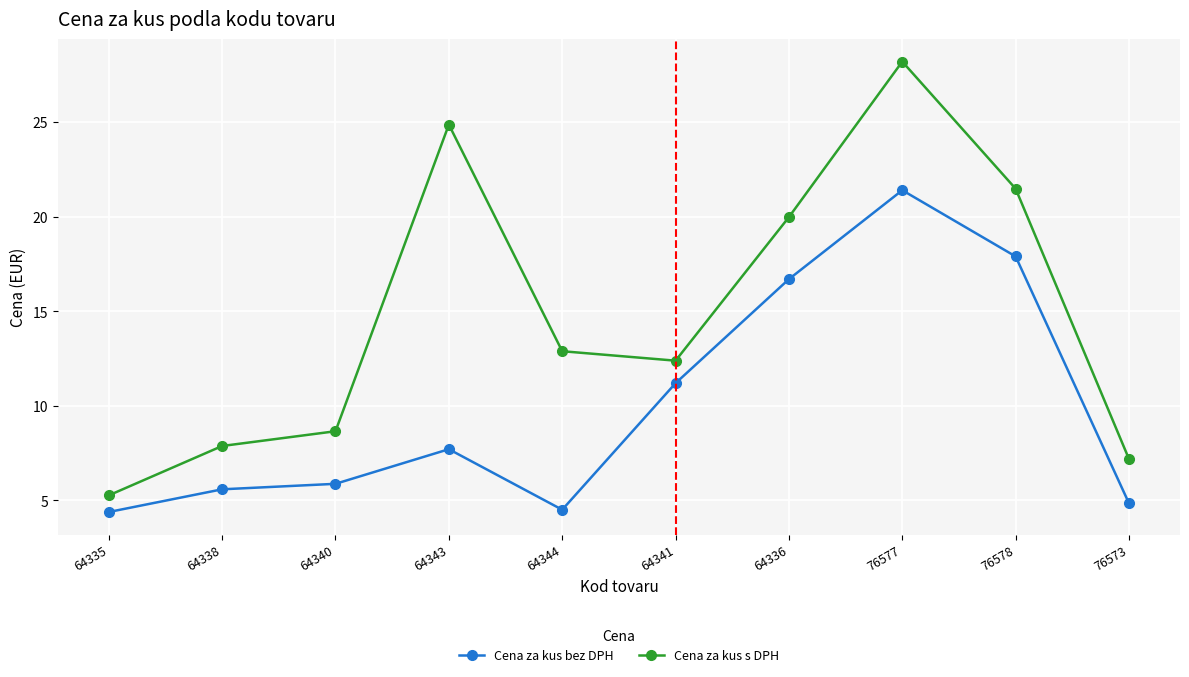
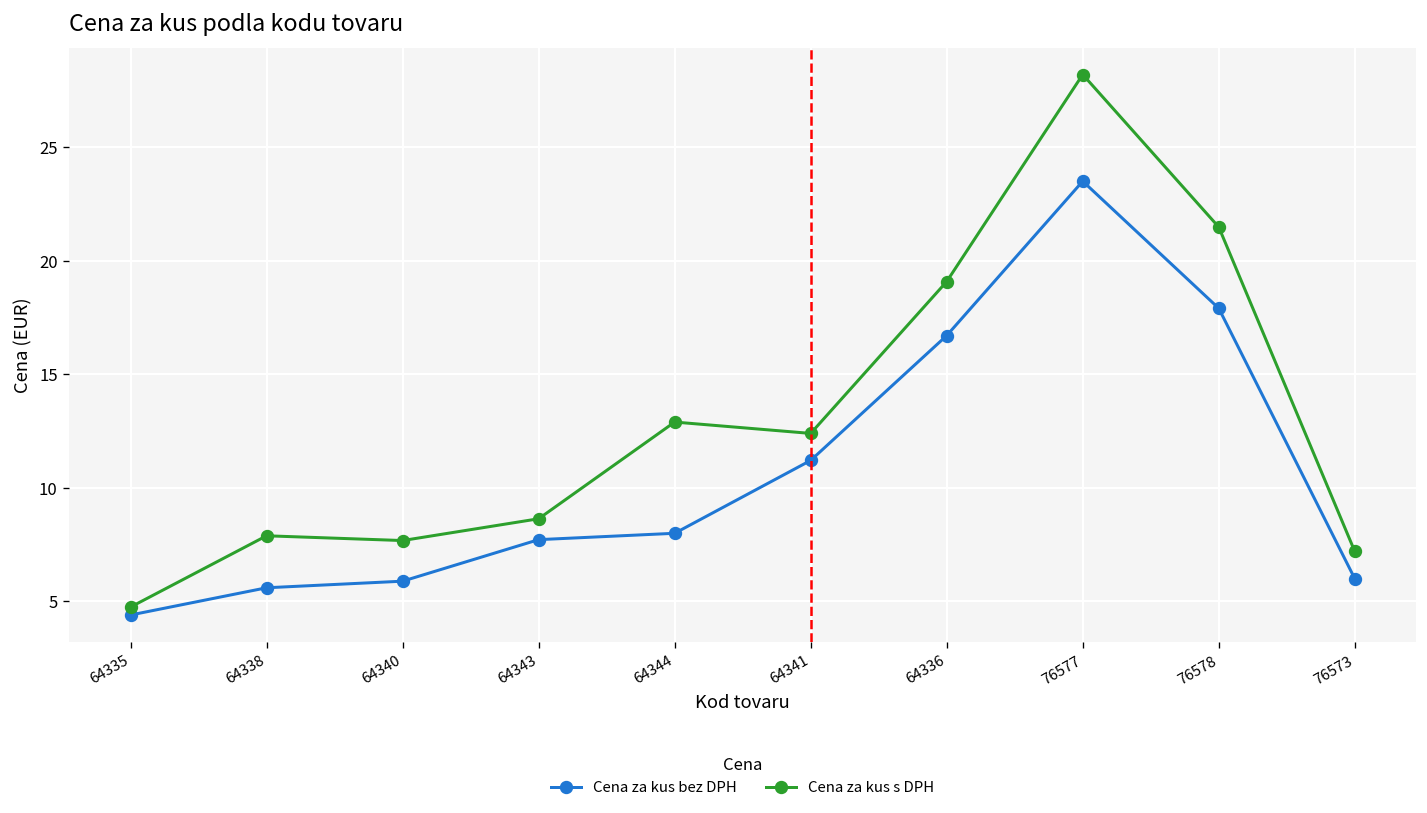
  {
    "Cena za kus bez DPH": {
      "64335": 4.4,
      "64338": 5.6,
      "64340": 5.9,
      "64343": 7.7,
-     "64344": 4.5,
+     "64344": 8.0,
      "64341": 11.2,
      "64336": 16.7,
-     "76577": 21.4,
+     "76577": 23.5,
      "76578": 17.9,
-     "76573": 4.9
+     "76573": 6.0
    },
    "Cena za kus s DPH": {
-     "64335": 5.3,
+     "64335": 4.7,
      "64338": 7.9,
-     "64340": 8.7,
-     "64343": 24.9,
+     "64340": 7.7,
+     "64343": 8.6,
      "64344": 12.9,
      "64341": 12.4,
-     "64336": 20.0,
+     "64336": 19.1,
      "76577": 28.2,
      "76578": 21.5,
      "76573": 7.2
    }
  }
